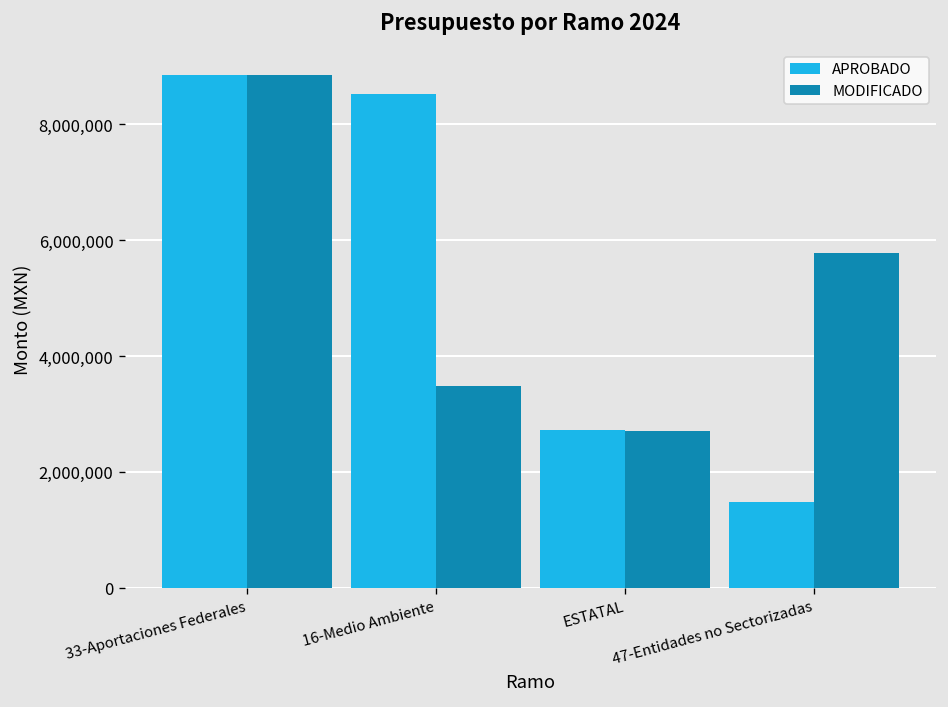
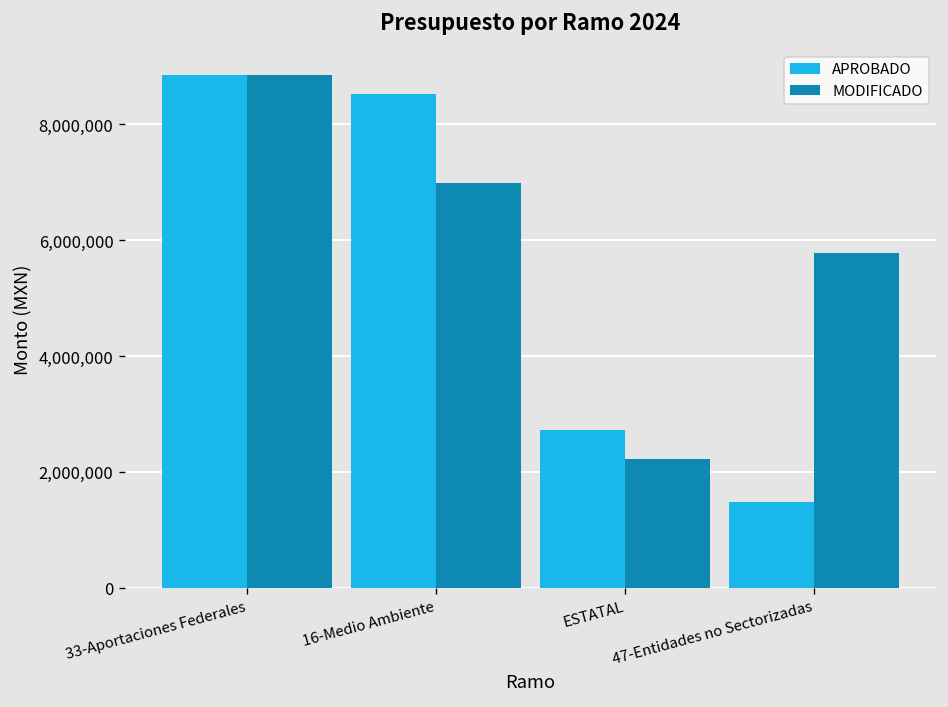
  {
    "APROBADO": {
      "33-Aportaciones Federales": "8,900,000",
      "16-Medio Ambiente": "8,500,000",
      "ESTATAL": "2,700,000",
      "47-Entidades no Sectorizadas": "1,500,000"
    },
    "MODIFICADO": {
      "33-Aportaciones Federales": "8,900,000",
-     "16-Medio Ambiente": "3,500,000",
-     "ESTATAL": "2,700,000",
+     "16-Medio Ambiente": "7,000,000",
+     "ESTATAL": "2,200,000",
      "47-Entidades no Sectorizadas": "5,800,000"
    }
  }
